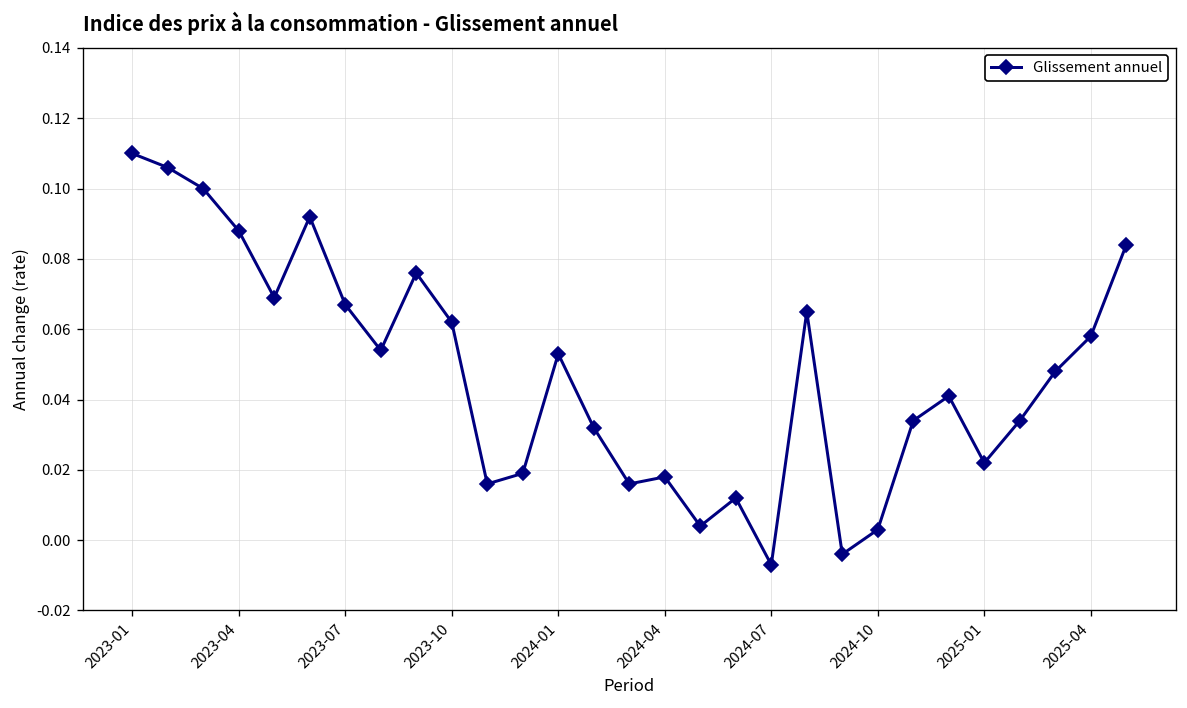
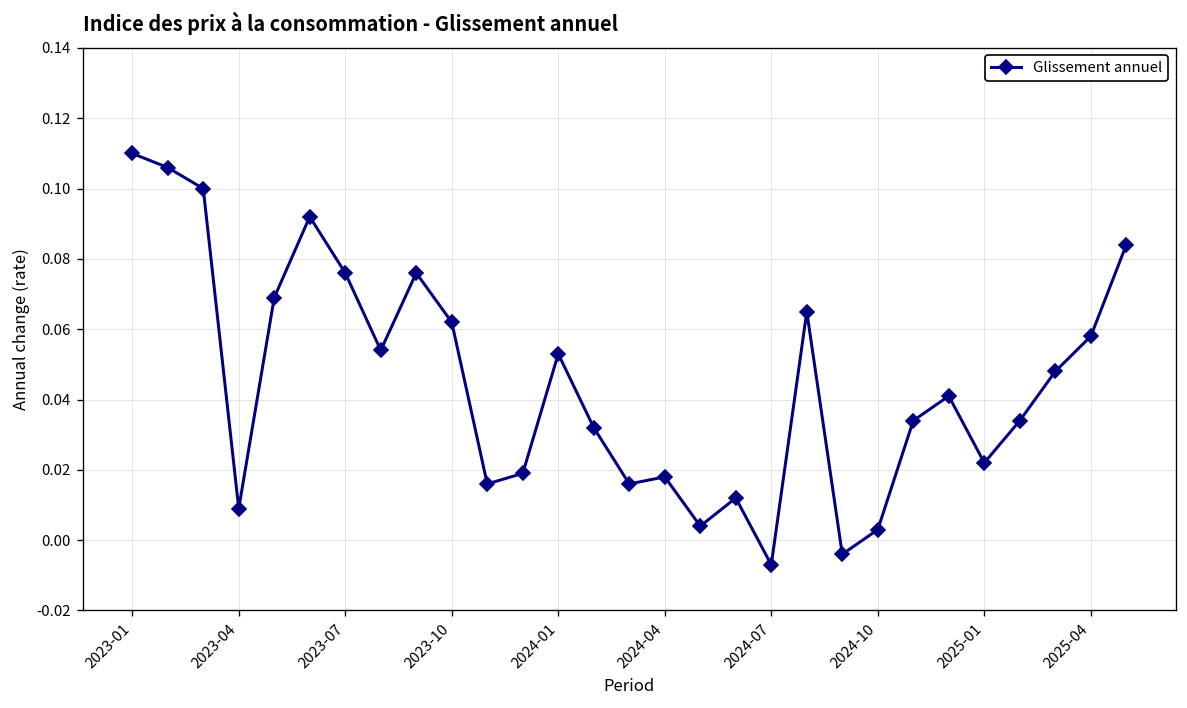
  {
    "2023-01": 0.110,
-   "2023-04": 0.088,
-   "2023-07": 0.067,
+   "2023-04": 0.009,
+   "2023-07": 0.076,
    "2023-10": 0.062,
    "2024-01": 0.053,
    "2024-04": 0.018,
    "2024-07": -0.007,
    "2024-10": 0.003,
    "2025-01": 0.022,
    "2025-04": 0.058
  }
